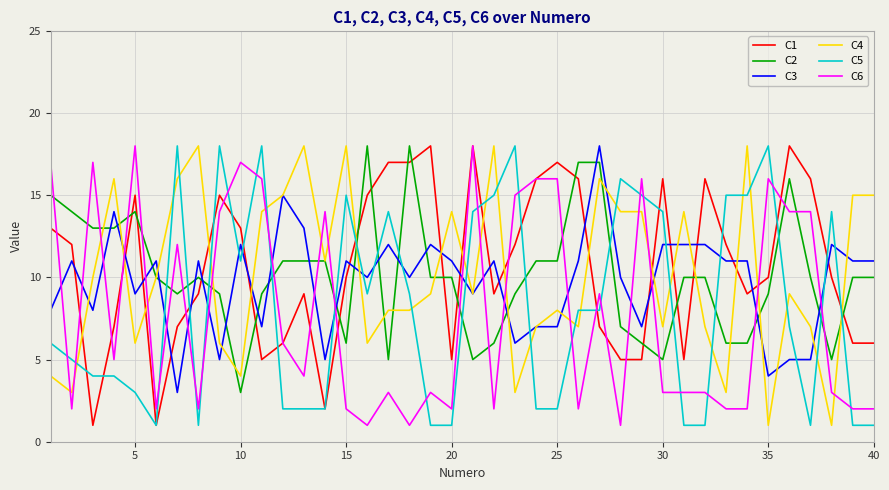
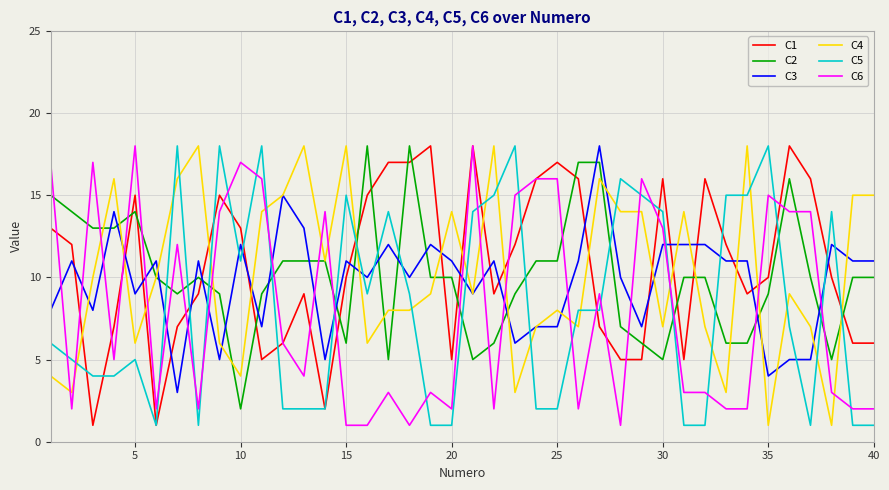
  {
    "C1": {
      "5": 15,
      "10": 13,
      "15": 10,
      "20": 5,
      "25": 17,
      "30": 16,
      "35": 10,
      "40": 6
    },
    "C2": {
      "5": 14,
-     "10": 3,
+     "10": 2,
      "15": 6,
      "20": 10,
      "25": 11,
      "30": 5,
      "35": 9,
      "40": 10
    },
    "C3": {
      "5": 9,
      "10": 12,
      "15": 11,
      "20": 11,
      "25": 7,
      "30": 12,
      "35": 4,
      "40": 11
    },
    "C4": {
      "5": 6,
      "10": 4,
      "15": 18,
      "20": 14,
      "25": 8,
      "30": 7,
      "35": 1,
      "40": 15
    },
    "C5": {
-     "5": 3,
+     "5": 5,
      "10": 11,
      "15": 15,
      "20": 1,
      "25": 2,
      "30": 14,
      "35": 18,
      "40": 1
    },
    "C6": {
      "5": 18,
      "10": 17,
-     "15": 2,
+     "15": 1,
      "20": 2,
      "25": 16,
-     "30": 3,
-     "35": 16,
+     "30": 13,
+     "35": 15,
      "40": 2
    }
  }
